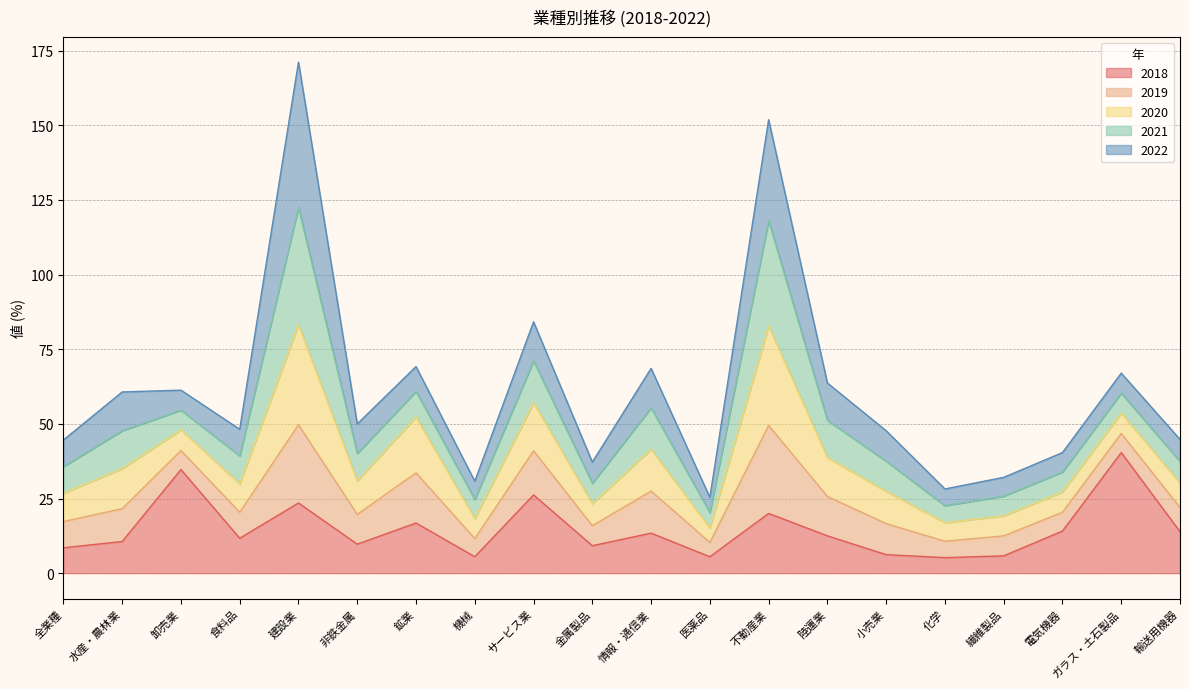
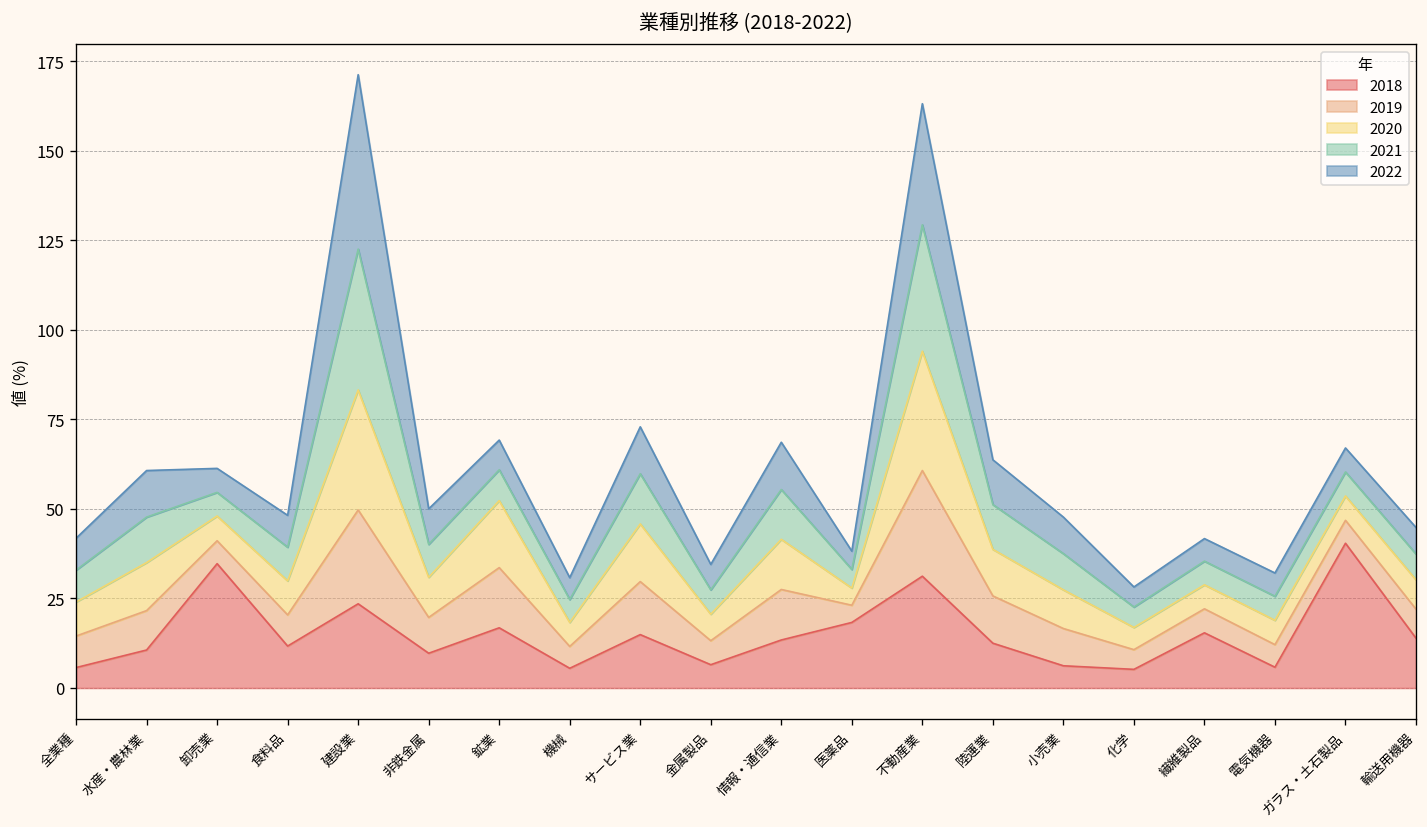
  {
    "2018": {
-     "全業種": 9,
+     "全業種": 6,
      "水産・農林業": 11,
      "卸売業": 35,
      "食料品": 12,
      "建設業": 24,
      "非鉄金属": 10,
      "鉱業": 17,
      "機械": 6,
-     "サービス業": 26,
-     "金属製品": 9,
+     "サービス業": 15,
+     "金属製品": 7,
      "情報・通信業": 13,
-     "医薬品": 6,
-     "不動産業": 20,
+     "医薬品": 18,
+     "不動産業": 31,
      "陸運業": 13,
      "小売業": 6,
      "化学": 5,
-     "繊維製品": 6,
-     "電気機器": 14,
+     "繊維製品": 15,
+     "電気機器": 6,
      "ガラス・土石製品": 40,
      "輸送用機器": 14
    }
  }
